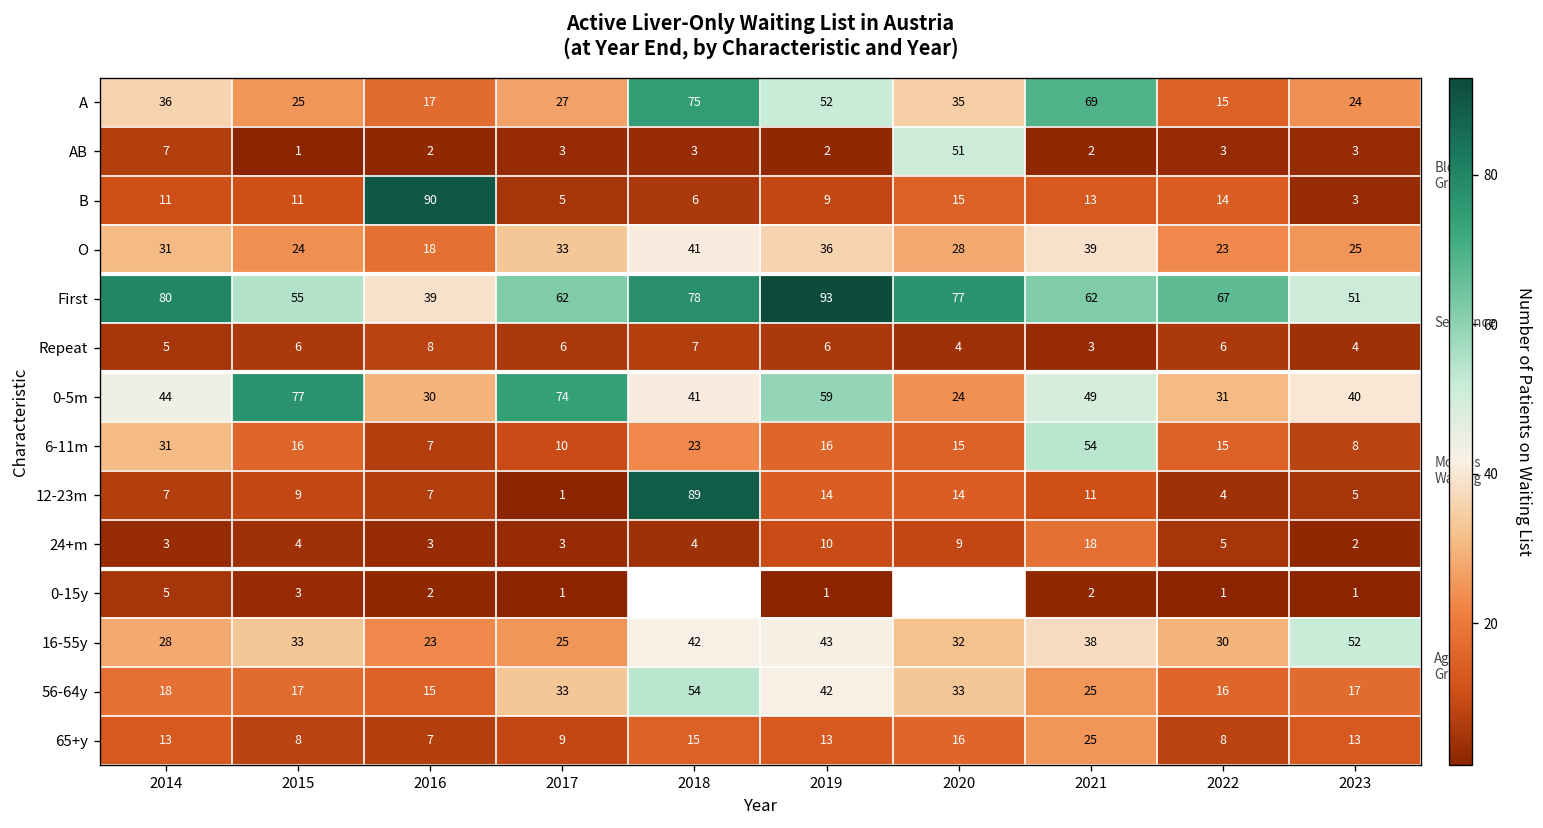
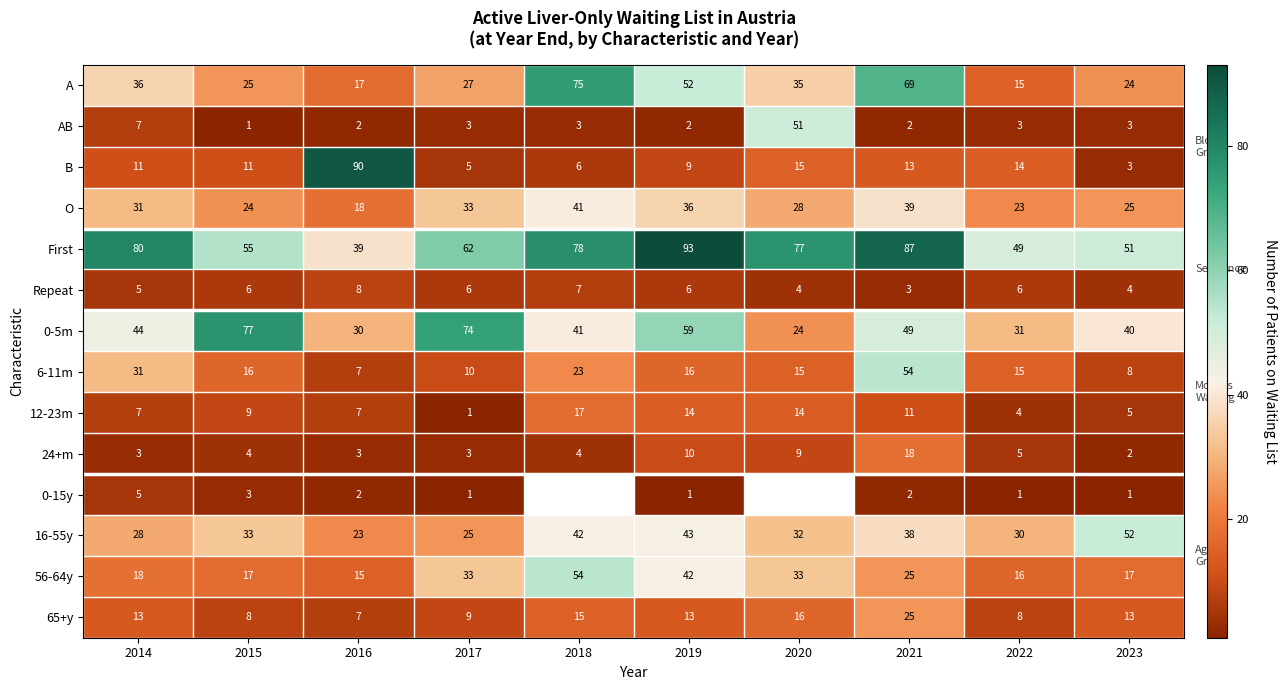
  {
    "A": {
      "2014": 36,
      "2015": 25,
      "2016": 17,
      "2017": 27,
      "2018": 75,
      "2019": 52,
      "2020": 35,
      "2021": 69,
      "2022": 15,
      "2023": 24
    },
    "AB": {
      "2014": 7,
      "2015": 1,
      "2016": 2,
      "2017": 3,
      "2018": 3,
      "2019": 2,
      "2020": 51,
      "2021": 2,
      "2022": 3,
      "2023": 3
    },
    "B": {
      "2014": 11,
      "2015": 11,
      "2016": 90,
      "2017": 5,
      "2018": 6,
      "2019": 9,
      "2020": 15,
      "2021": 13,
      "2022": 14,
      "2023": 3
    },
    "O": {
      "2014": 31,
      "2015": 24,
      "2016": 18,
      "2017": 33,
      "2018": 41,
      "2019": 36,
      "2020": 28,
      "2021": 39,
      "2022": 23,
      "2023": 25
    },
    "First": {
      "2014": 80,
      "2015": 55,
      "2016": 39,
      "2017": 62,
      "2018": 78,
      "2019": 93,
      "2020": 77,
-     "2021": 62,
-     "2022": 67,
+     "2021": 87,
+     "2022": 49,
      "2023": 51
    },
    "Repeat": {
      "2014": 5,
      "2015": 6,
      "2016": 8,
      "2017": 6,
      "2018": 7,
      "2019": 6,
      "2020": 4,
      "2021": 3,
      "2022": 6,
      "2023": 4
    },
    "0-5m": {
      "2014": 44,
      "2015": 77,
      "2016": 30,
      "2017": 74,
      "2018": 41,
      "2019": 59,
      "2020": 24,
      "2021": 49,
      "2022": 31,
      "2023": 40
    },
    "6-11m": {
      "2014": 31,
      "2015": 16,
      "2016": 7,
      "2017": 10,
      "2018": 23,
      "2019": 16,
      "2020": 15,
      "2021": 54,
      "2022": 15,
      "2023": 8
    },
    "12-23m": {
      "2014": 7,
      "2015": 9,
      "2016": 7,
      "2017": 1,
-     "2018": 89,
+     "2018": 17,
      "2019": 14,
      "2020": 14,
      "2021": 11,
      "2022": 4,
      "2023": 5
    },
    "24+m": {
      "2014": 3,
      "2015": 4,
      "2016": 3,
      "2017": 3,
      "2018": 4,
      "2019": 10,
      "2020": 9,
      "2021": 18,
      "2022": 5,
      "2023": 2
    },
    "0-15y": {
      "2014": 5,
      "2015": 3,
      "2016": 2,
      "2017": 1,
      "2019": 1,
      "2021": 2,
      "2022": 1,
      "2023": 1
    },
    "16-55y": {
      "2014": 28,
      "2015": 33,
      "2016": 23,
      "2017": 25,
      "2018": 42,
      "2019": 43,
      "2020": 32,
      "2021": 38,
      "2022": 30,
      "2023": 52
    },
    "56-64y": {
      "2014": 18,
      "2015": 17,
      "2016": 15,
      "2017": 33,
      "2018": 54,
      "2019": 42,
      "2020": 33,
      "2021": 25,
      "2022": 16,
      "2023": 17
    },
    "65+y": {
      "2014": 13,
      "2015": 8,
      "2016": 7,
      "2017": 9,
      "2018": 15,
      "2019": 13,
      "2020": 16,
      "2021": 25,
      "2022": 8,
      "2023": 13
    }
  }
